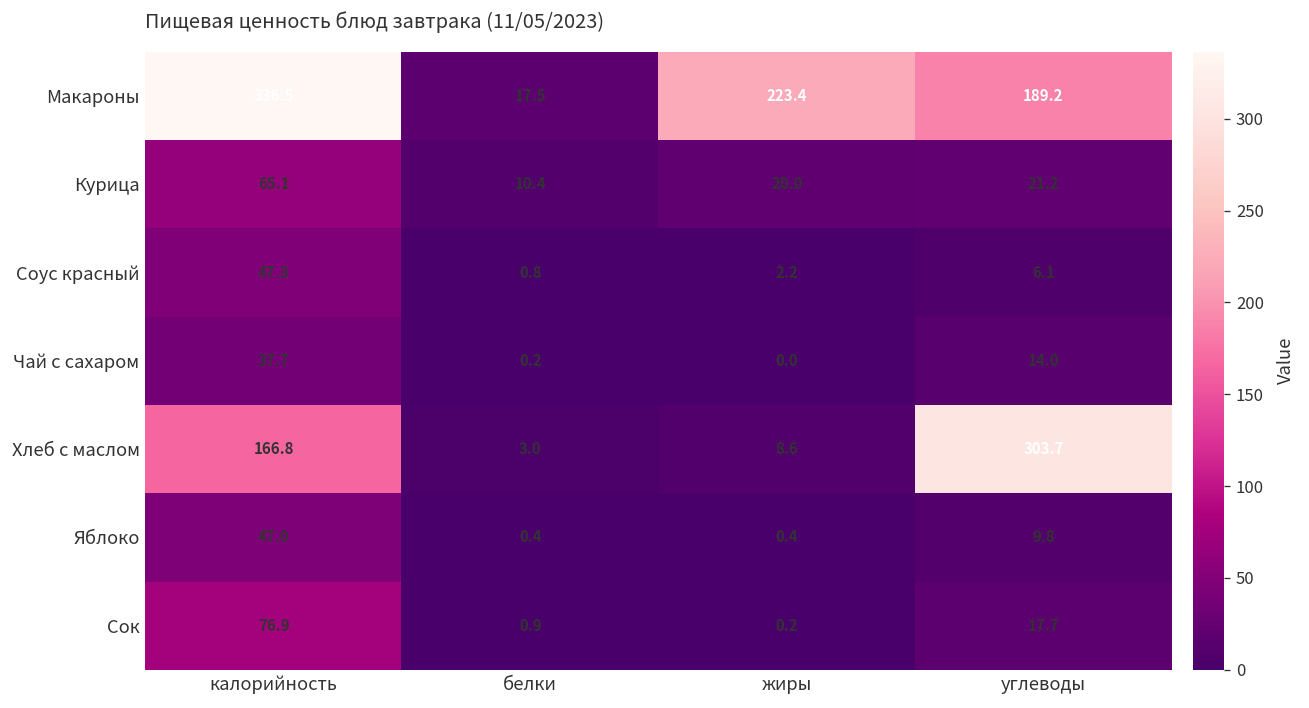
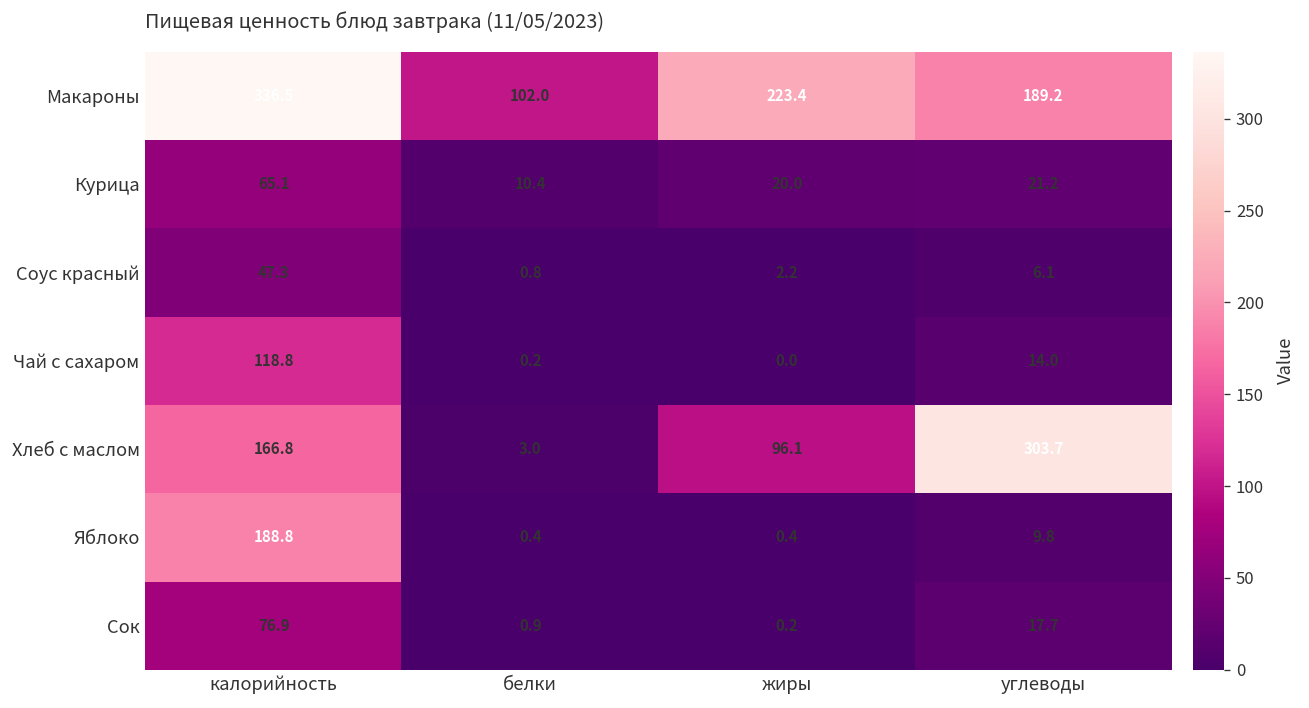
  {
    "Макароны": {
-     "белки": 17.5,
+     "белки": 102.0,
      "жиры": 223.4,
      "углеводы": 189.2
    },
    "Курица": {
      "калорийность": 65.1,
      "белки": 10.4,
      "жиры": 20.0,
      "углеводы": 21.2
    },
    "Соус красный": {
      "калорийность": 47.3,
      "белки": 0.8,
      "жиры": 2.2,
      "углеводы": 6.1
    },
    "Чай с сахаром": {
-     "калорийность": 37.7,
+     "калорийность": 118.8,
      "белки": 0.2,
      "жиры": 0.0,
      "углеводы": 14.0
    },
    "Хлеб с маслом": {
      "калорийность": 166.8,
      "белки": 3.0,
-     "жиры": 8.6
+     "жиры": 96.1
    },
    "Яблоко": {
-     "калорийность": 47.0,
+     "калорийность": 188.8,
      "белки": 0.4,
      "жиры": 0.4,
      "углеводы": 9.8
    },
    "Сок": {
      "калорийность": 76.9,
      "белки": 0.9,
      "жиры": 0.2,
      "углеводы": 17.7
    }
  }
